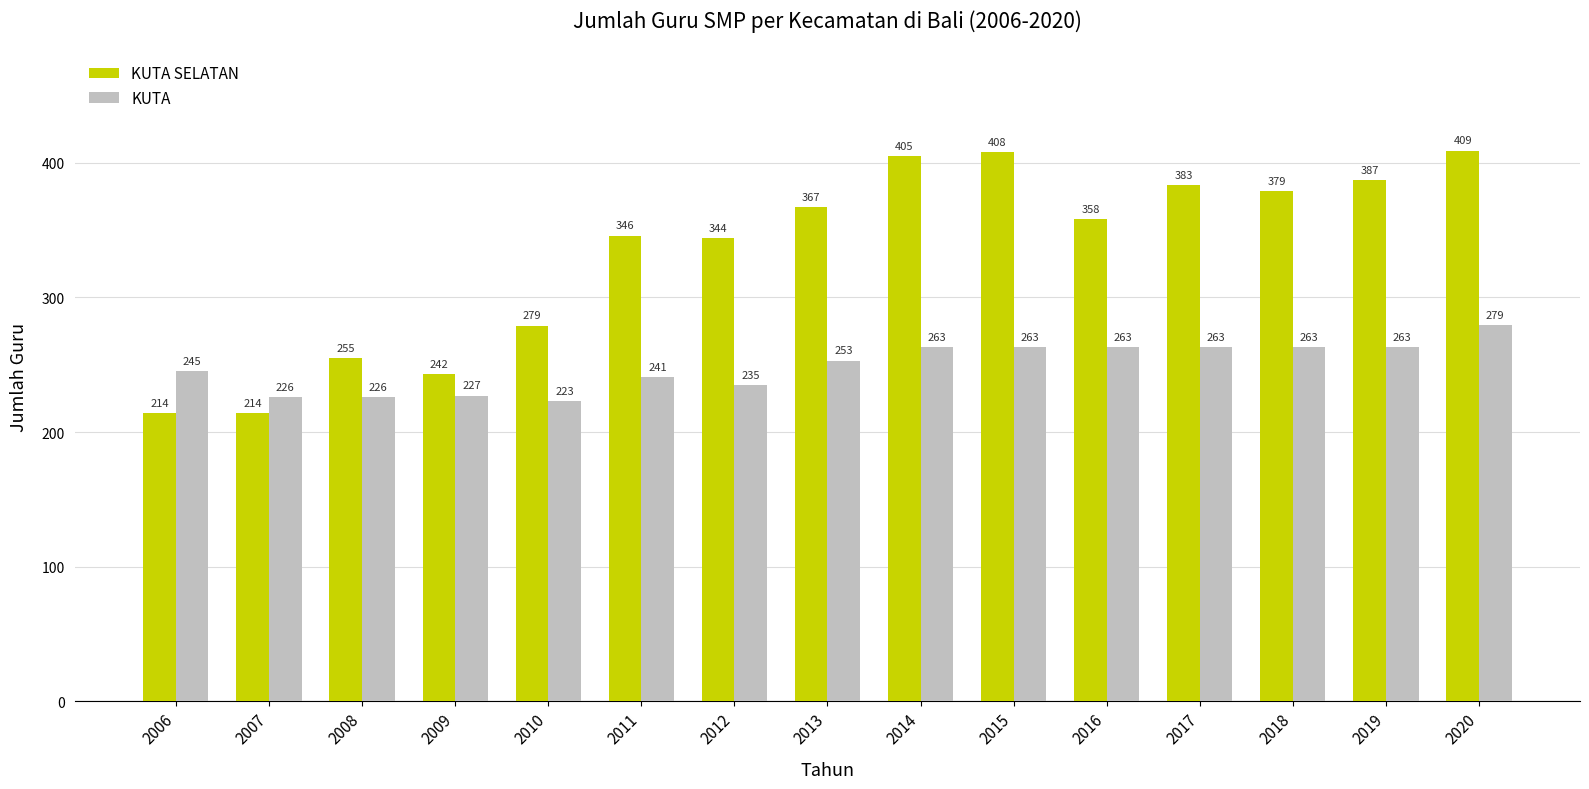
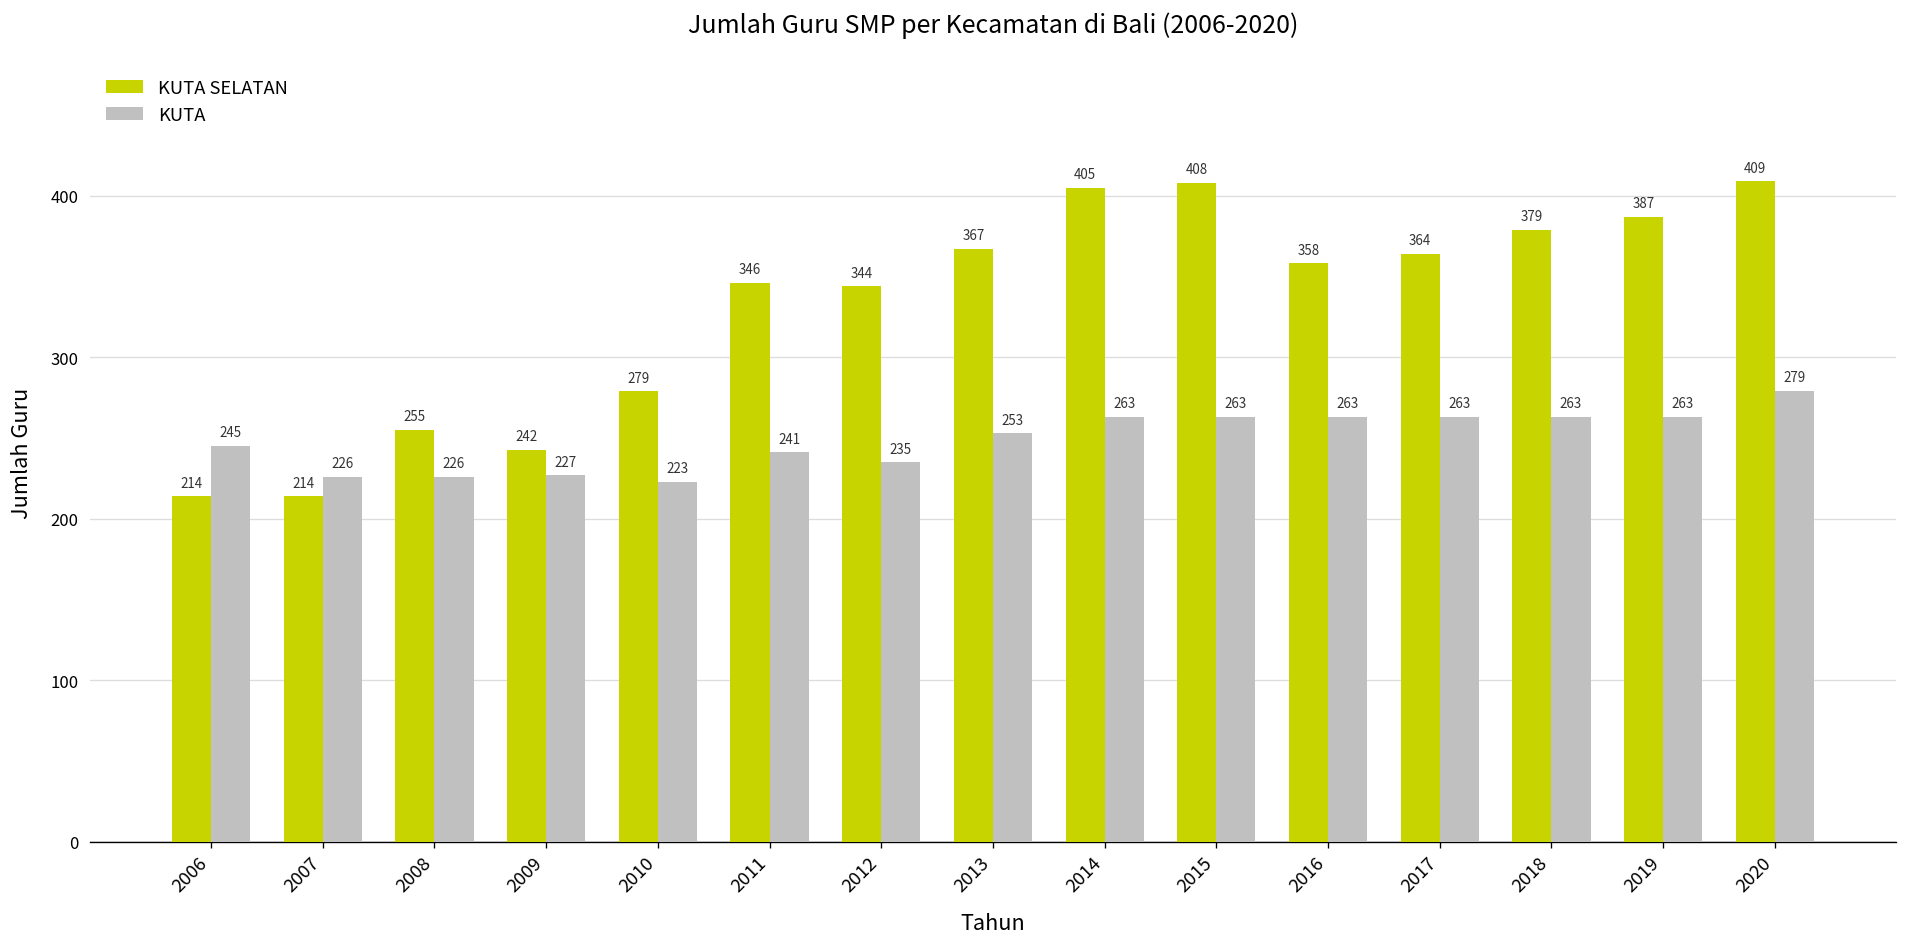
  {
    "KUTA SELATAN": {
      "2006": 214,
      "2007": 214,
      "2008": 255,
      "2010": 279,
      "2011": 346,
      "2012": 344,
      "2013": 367,
      "2014": 405,
      "2015": 408,
      "2016": 358,
-     "2017": 383,
+     "2017": 364,
      "2018": 379,
      "2019": 387,
      "2020": 409
    },
    "KUTA": {
      "2006": 245,
      "2007": 226,
      "2008": 226,
      "2009": 227,
      "2010": 223,
      "2011": 241,
      "2012": 235,
      "2013": 253,
      "2014": 263,
      "2015": 263,
      "2016": 263,
      "2017": 263,
      "2018": 263,
      "2019": 263,
      "2020": 279
    }
  }
